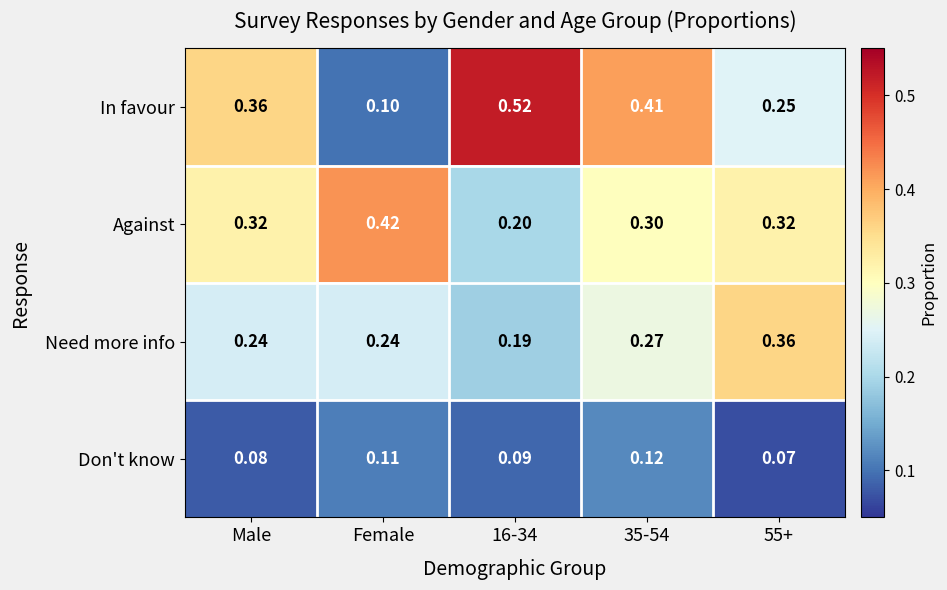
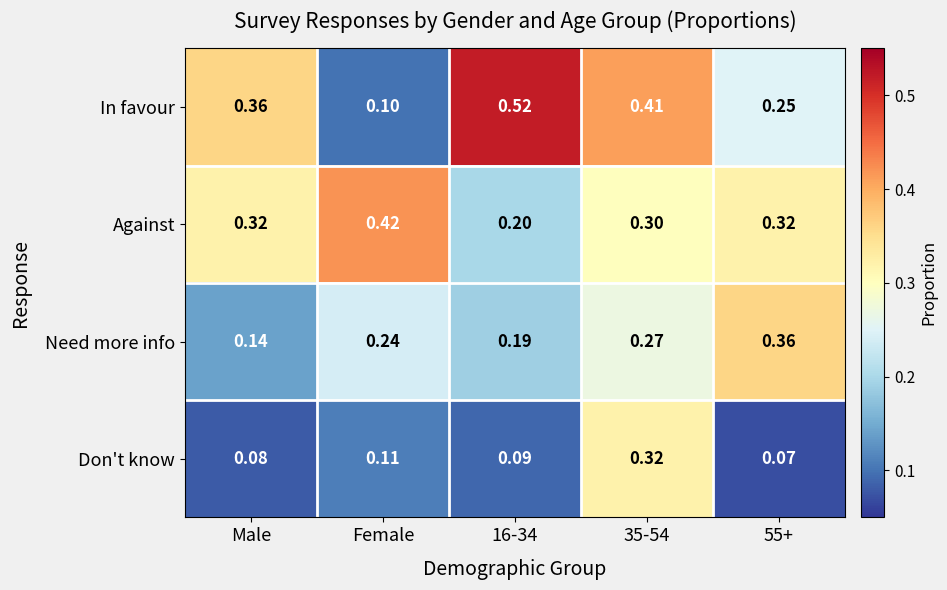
  {
    "In favour": {
      "Male": 0.36,
      "Female": 0.10,
      "16-34": 0.52,
      "35-54": 0.41,
      "55+": 0.25
    },
    "Against": {
      "Male": 0.32,
      "Female": 0.42,
      "16-34": 0.20,
      "35-54": 0.30,
      "55+": 0.32
    },
    "Need more info": {
-     "Male": 0.24,
+     "Male": 0.14,
      "Female": 0.24,
      "16-34": 0.19,
      "35-54": 0.27,
      "55+": 0.36
    },
    "Don't know": {
      "Male": 0.08,
      "Female": 0.11,
      "16-34": 0.09,
-     "35-54": 0.12,
+     "35-54": 0.32,
      "55+": 0.07
    }
  }
